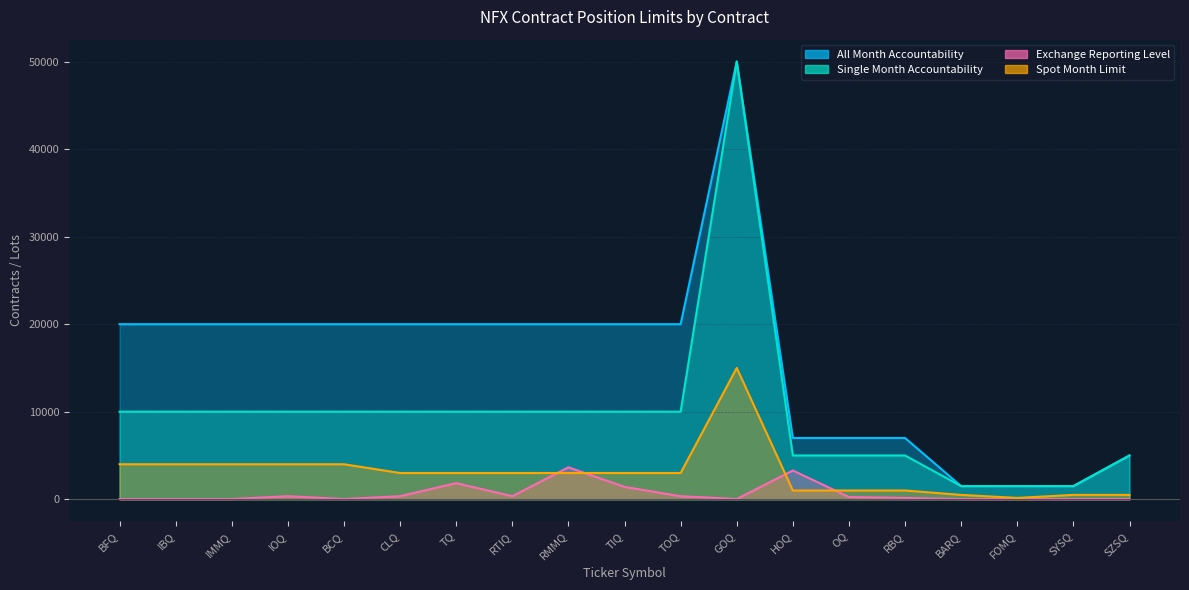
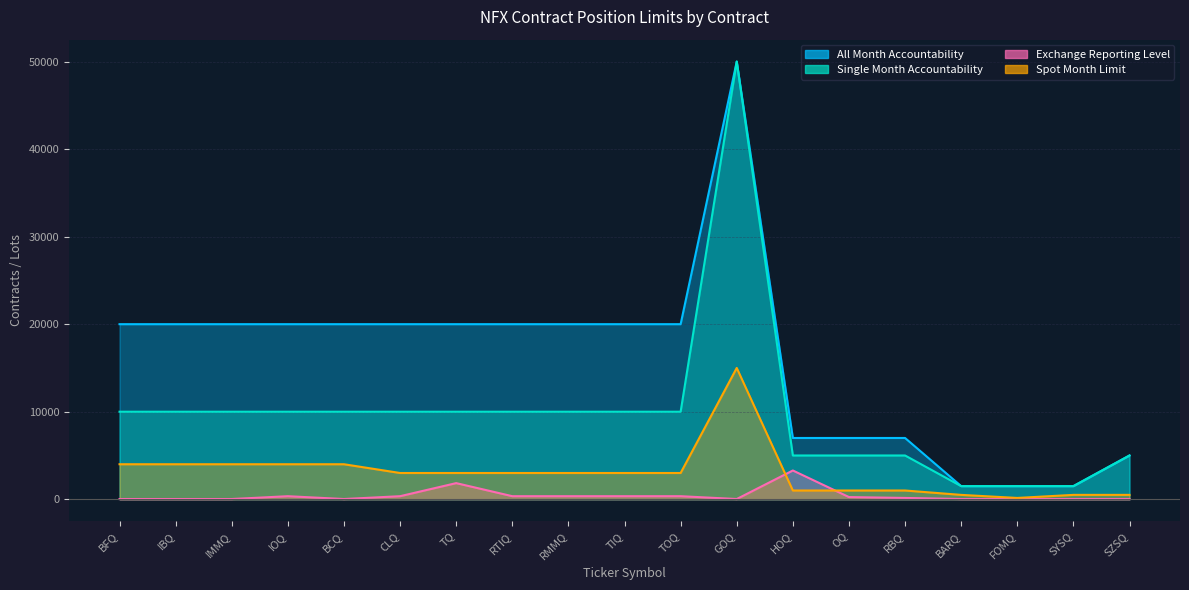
  {
    "Exchange Reporting Level": {
      "BFQ": 0,
      "IBQ": 0,
      "IMMQ": 0,
      "IOQ": 0,
      "BCQ": 0,
      "CLQ": 0,
      "TQ": 2000,
      "RTIQ": 0,
-     "RMMQ": 4000,
-     "TIQ": 1000,
+     "RMMQ": 0,
+     "TIQ": 0,
      "TOQ": 0,
      "GOQ": 0,
      "HOQ": 3000,
      "OQ": 0,
      "RBQ": 0,
      "BARQ": 0,
      "SYSQ": 0,
      "SZSQ": 0
    },
    "Spot Month Limit": {
      "BFQ": 4000,
      "IBQ": 4000,
      "IMMQ": 4000,
      "IOQ": 4000,
      "BCQ": 4000,
      "CLQ": 3000,
      "TQ": 3000,
      "RTIQ": 3000,
      "RMMQ": 3000,
      "TIQ": 3000,
      "TOQ": 3000,
      "GOQ": 15000,
      "HOQ": 1000,
      "OQ": 1000,
      "RBQ": 1000,
      "BARQ": 1000,
      "SYSQ": 1000,
      "SZSQ": 1000
    }
  }
